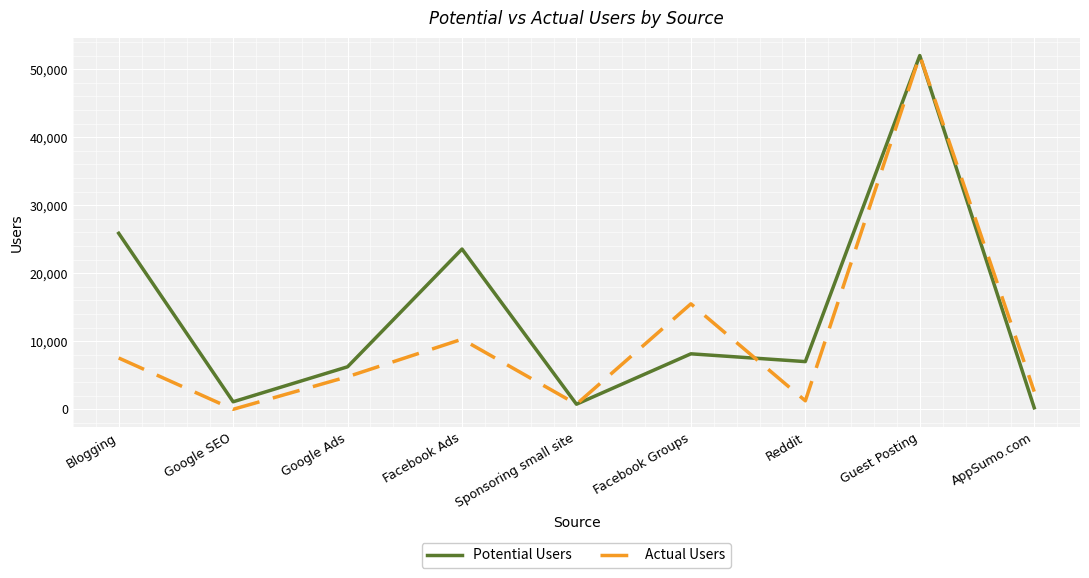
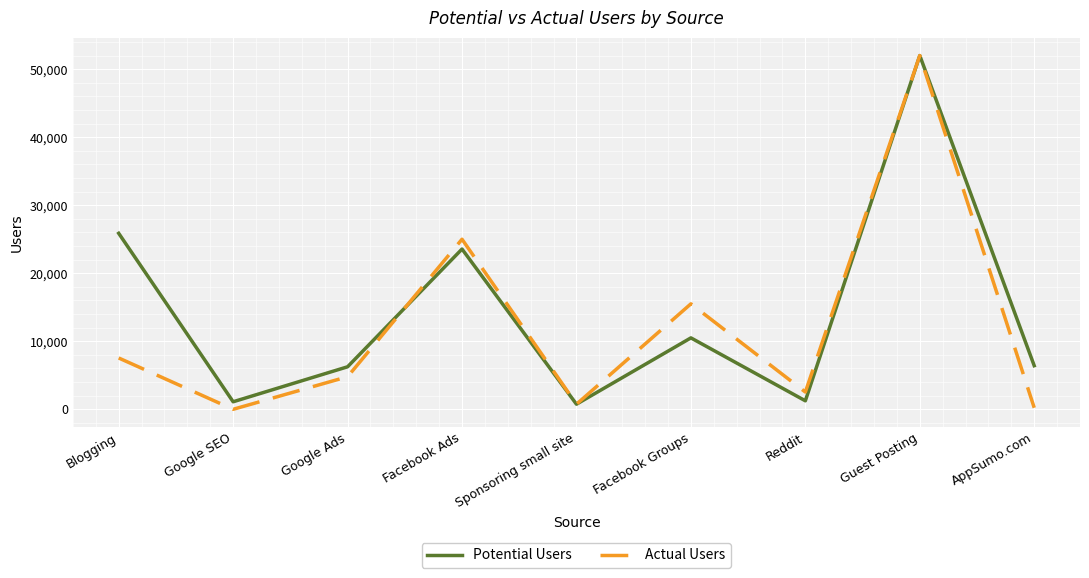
  {
    "Potential Users": {
      "Blogging": "26,000",
      "Google SEO": "1,000",
      "Google Ads": "6,000",
      "Facebook Ads": "24,000",
-     "Facebook Groups": "8,000",
-     "Reddit": "7,000",
-     "AppSumo.com": "0"
+     "Facebook Groups": "11,000",
+     "Reddit": "1,000",
+     "AppSumo.com": "6,000"
    },
    "Actual Users": {
      "Blogging": "8,000",
      "Google SEO": "0",
      "Google Ads": "5,000",
-     "Facebook Ads": "10,000",
+     "Facebook Ads": "25,000",
      "Facebook Groups": "16,000",
-     "Reddit": "1,000",
-     "AppSumo.com": "3,000"
+     "Reddit": "3,000",
+     "AppSumo.com": "0"
    }
  }
